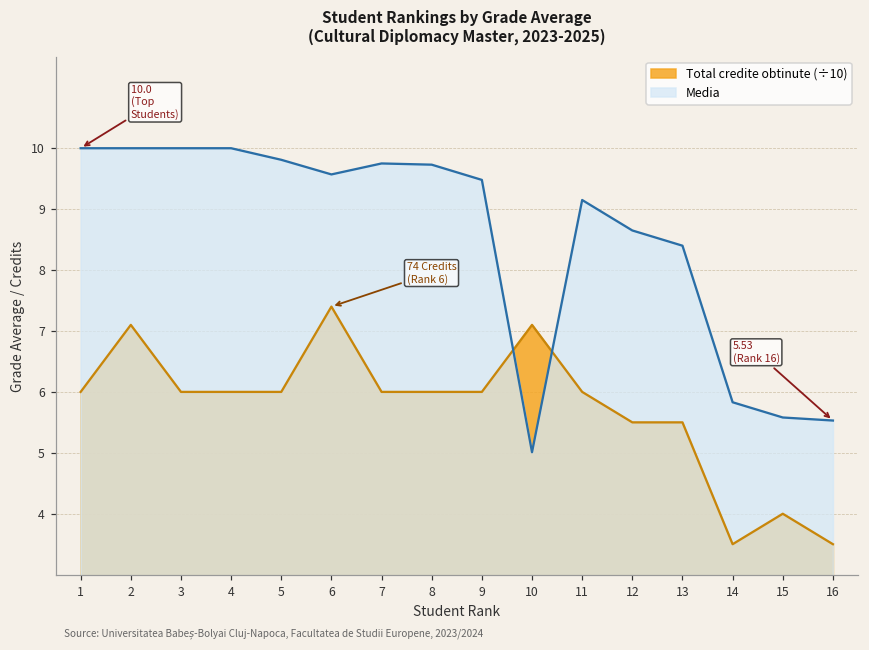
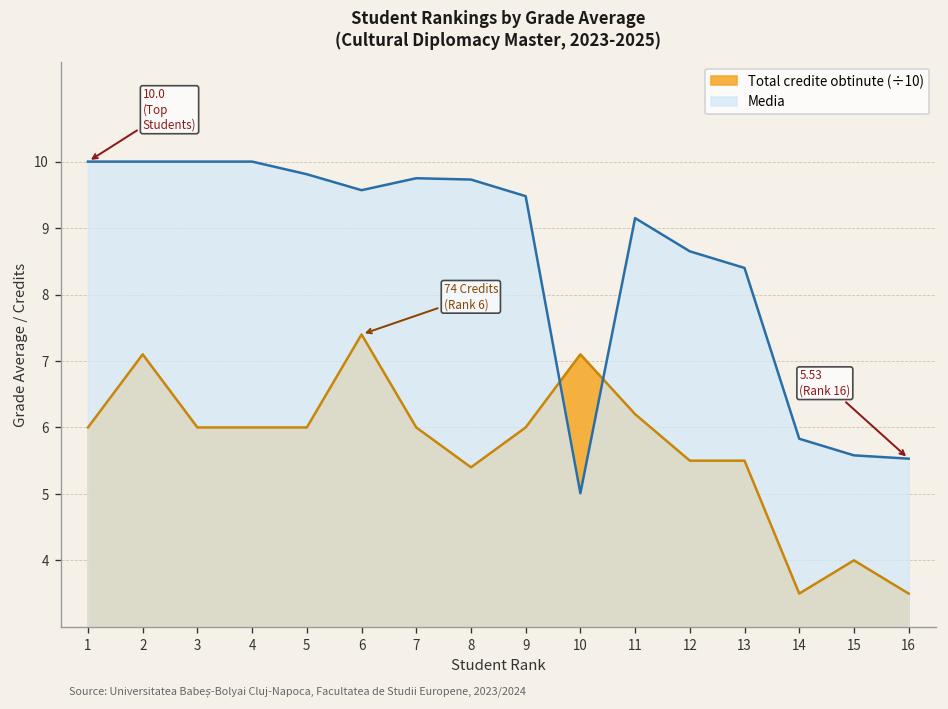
  {
    "Total credite obtinute (÷10)": {
      "1": 6.0,
      "2": 7.1,
      "3": 6.0,
      "4": 6.0,
      "5": 6.0,
      "7": 6.0,
-     "8": 6.0,
+     "8": 5.4,
      "9": 6.0,
      "10": 7.1,
-     "11": 6.0,
+     "11": 6.2,
      "12": 5.5,
      "13": 5.5,
      "14": 3.5,
      "15": 4.0,
      "16": 3.5
    },
    "Media": {
      "1": 10.0,
      "4": 10.0,
      "5": 9.8,
      "6": 9.6,
      "7": 9.8,
      "8": 9.7,
      "9": 9.5,
      "10": 5.0,
      "11": 9.2,
      "12": 8.7,
      "13": 8.4,
      "16": 5.5
    }
  }
